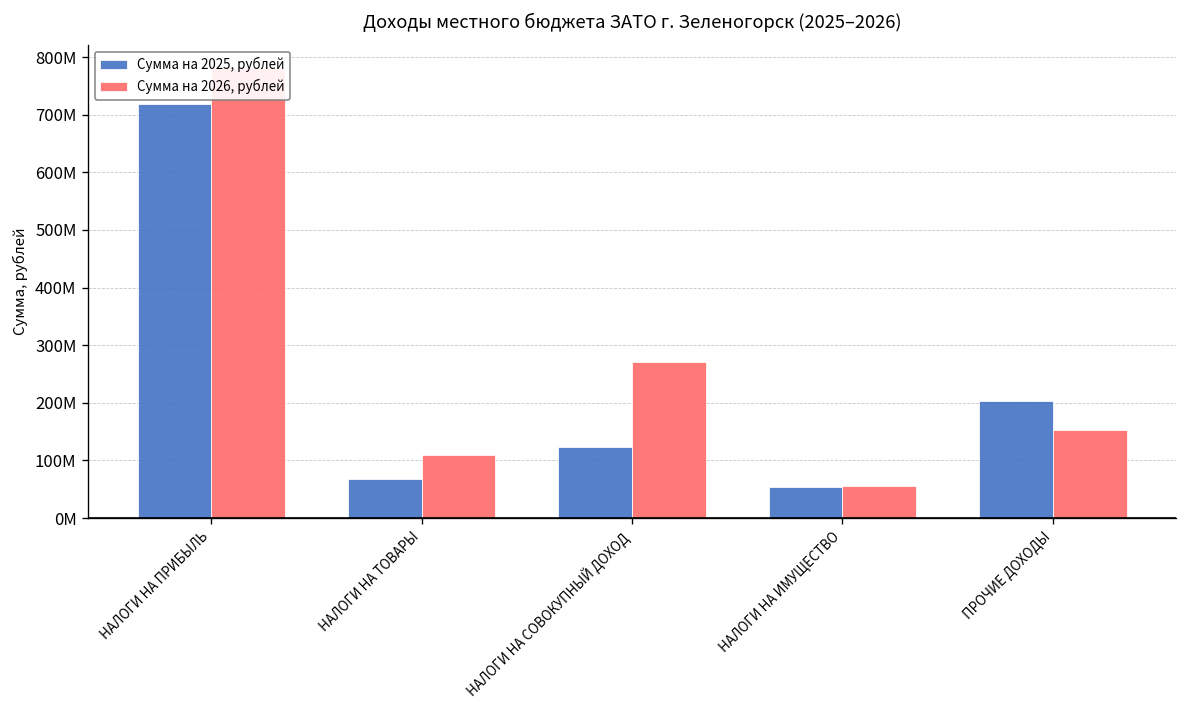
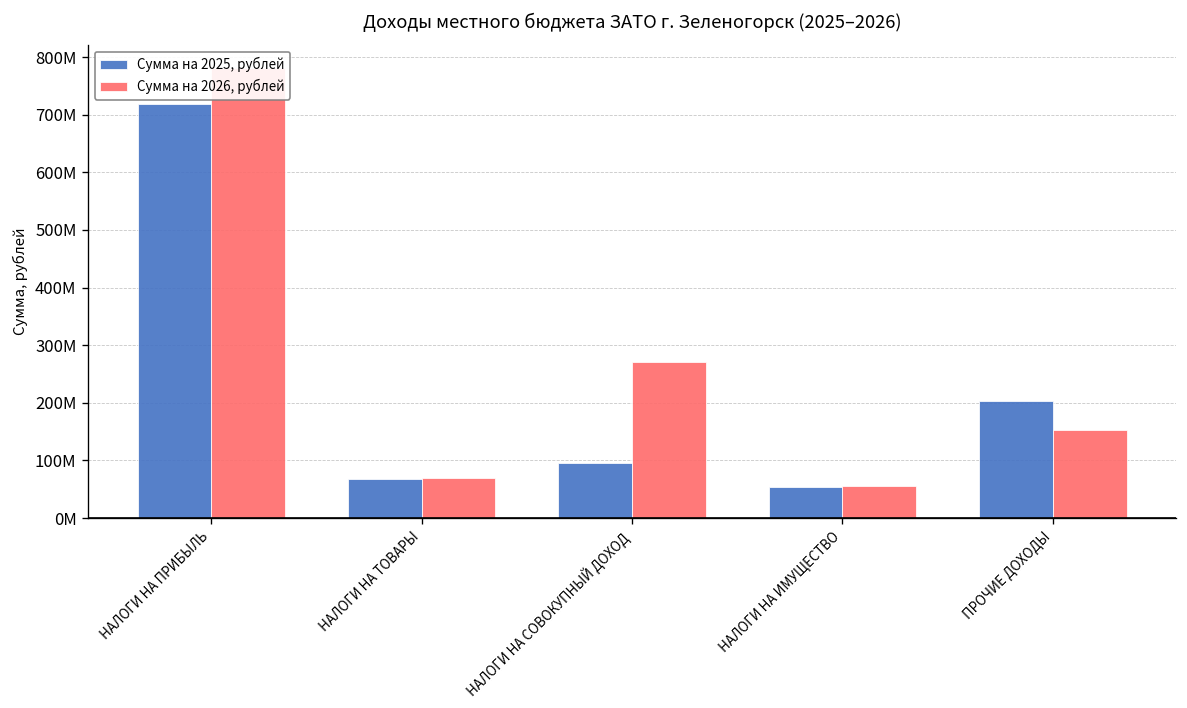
  {
    "Сумма на 2025, рублей": {
      "НАЛОГИ НА ПРИБЫЛЬ": 720000000,
      "НАЛОГИ НА ТОВАРЫ": 70000000,
-     "НАЛОГИ НА СОВОКУПНЫЙ ДОХОД": 120000000,
+     "НАЛОГИ НА СОВОКУПНЫЙ ДОХОД": 100000000,
      "НАЛОГИ НА ИМУЩЕСТВО": 50000000,
      "ПРОЧИЕ ДОХОДЫ": 200000000
    },
    "Сумма на 2026, рублей": {
-     "НАЛОГИ НА ТОВАРЫ": 110000000,
+     "НАЛОГИ НА ТОВАРЫ": 70000000,
      "НАЛОГИ НА СОВОКУПНЫЙ ДОХОД": 270000000,
      "НАЛОГИ НА ИМУЩЕСТВО": 60000000,
      "ПРОЧИЕ ДОХОДЫ": 150000000
    }
  }
